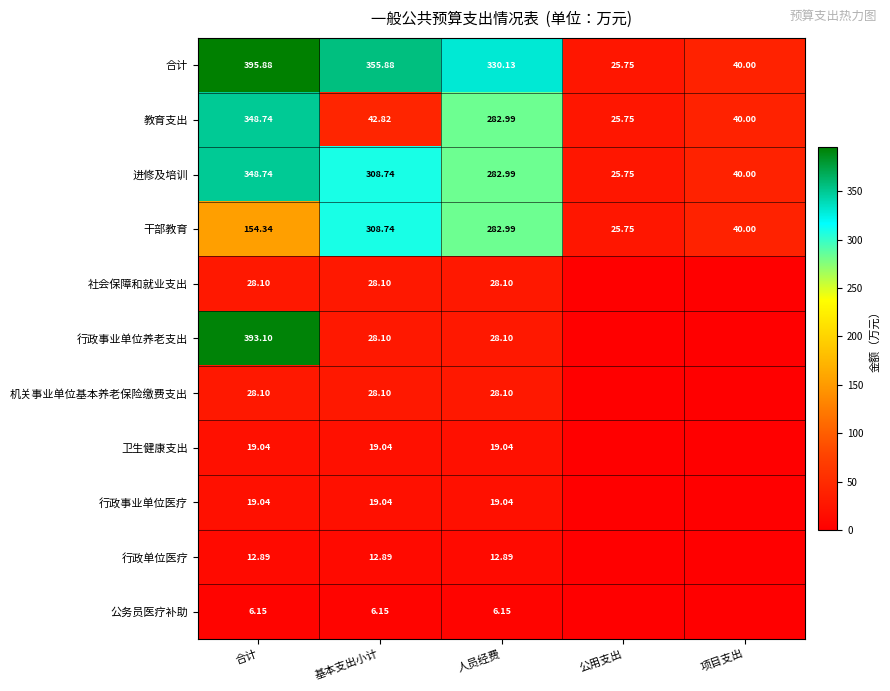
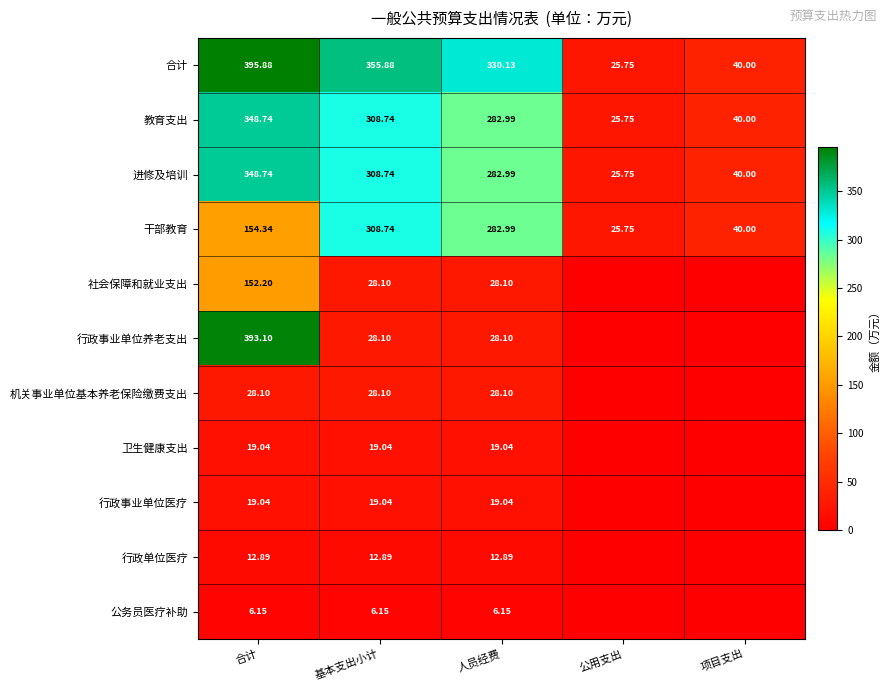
  {
    "合计": {
      "合计": 395.88,
      "基本支出小计": 355.88,
      "人员经费": 330.13,
      "公用支出": 25.75,
      "项目支出": 40.00
    },
    "教育支出": {
      "合计": 348.74,
-     "基本支出小计": 42.82,
+     "基本支出小计": 308.74,
      "人员经费": 282.99,
      "公用支出": 25.75,
      "项目支出": 40.00
    },
    "进修及培训": {
      "合计": 348.74,
      "基本支出小计": 308.74,
      "人员经费": 282.99,
      "公用支出": 25.75,
      "项目支出": 40.00
    },
    "干部教育": {
      "合计": 154.34,
      "基本支出小计": 308.74,
      "人员经费": 282.99,
      "公用支出": 25.75,
      "项目支出": 40.00
    },
    "社会保障和就业支出": {
-     "合计": 28.10,
+     "合计": 152.20,
      "基本支出小计": 28.10,
      "人员经费": 28.10
    },
    "行政事业单位养老支出": {
      "合计": 393.10,
      "基本支出小计": 28.10,
      "人员经费": 28.10
    },
    "机关事业单位基本养老保险缴费支出": {
      "合计": 28.10,
      "基本支出小计": 28.10,
      "人员经费": 28.10
    },
    "卫生健康支出": {
      "合计": 19.04,
      "基本支出小计": 19.04,
      "人员经费": 19.04
    },
    "行政事业单位医疗": {
      "合计": 19.04,
      "基本支出小计": 19.04,
      "人员经费": 19.04
    },
    "行政单位医疗": {
      "合计": 12.89,
      "基本支出小计": 12.89,
      "人员经费": 12.89
    },
    "公务员医疗补助": {
      "合计": 6.15,
      "基本支出小计": 6.15,
      "人员经费": 6.15
    }
  }
